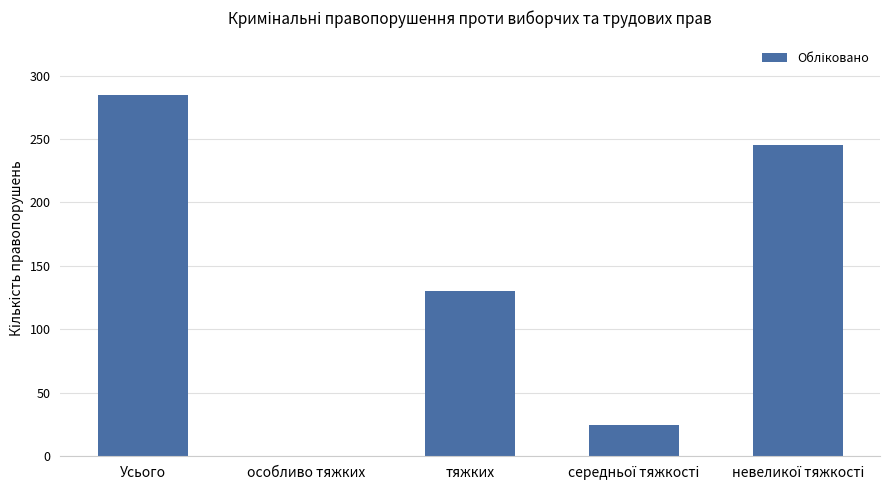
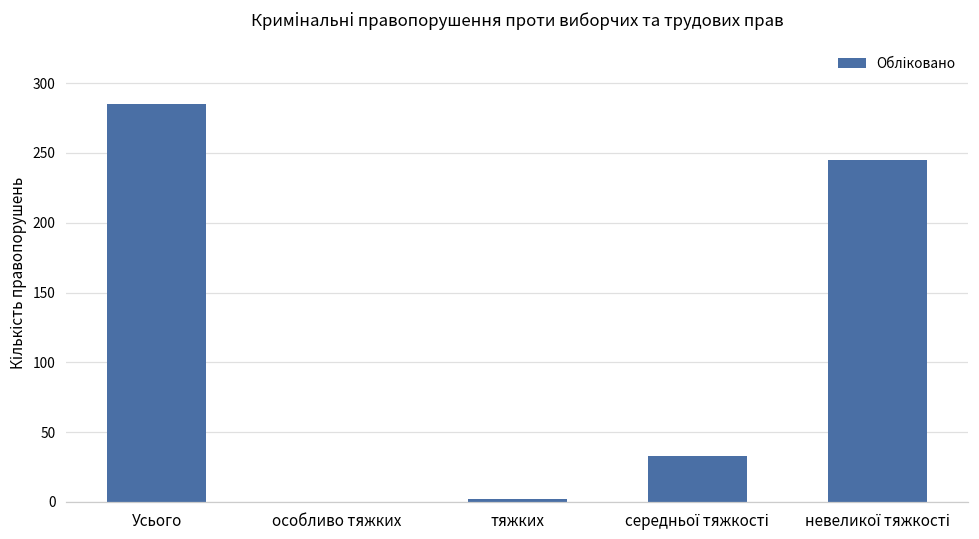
  {
    "Усього": 285,
    "особливо тяжких": 0,
-   "тяжких": 130,
-   "середньої тяжкості": 25,
+   "тяжких": 2,
+   "середньої тяжкості": 33,
    "невеликої тяжкості": 245
  }
